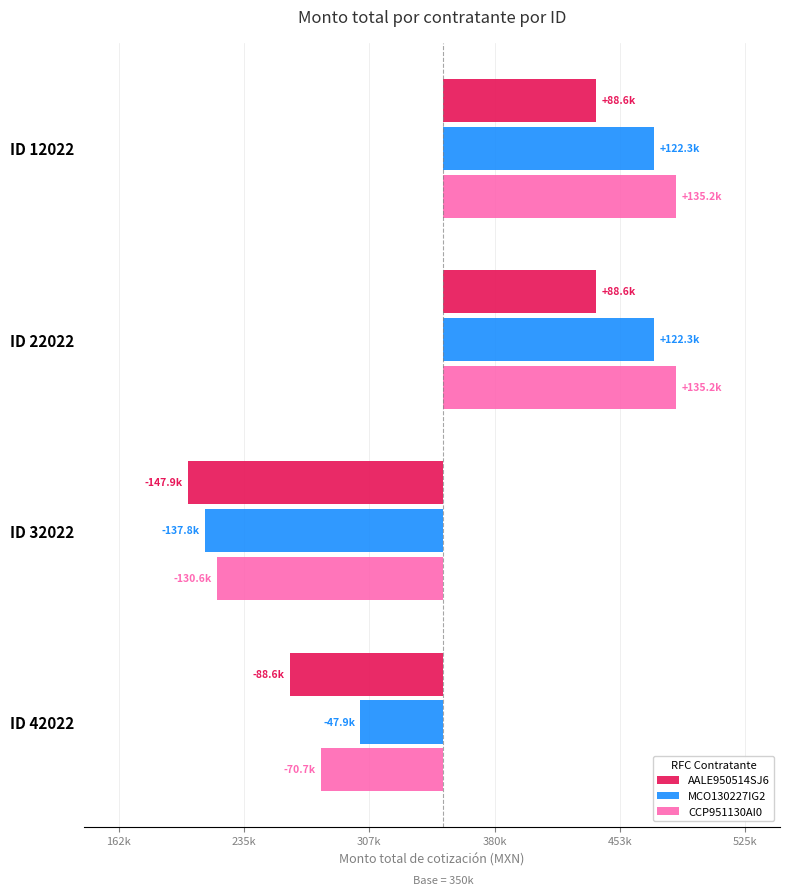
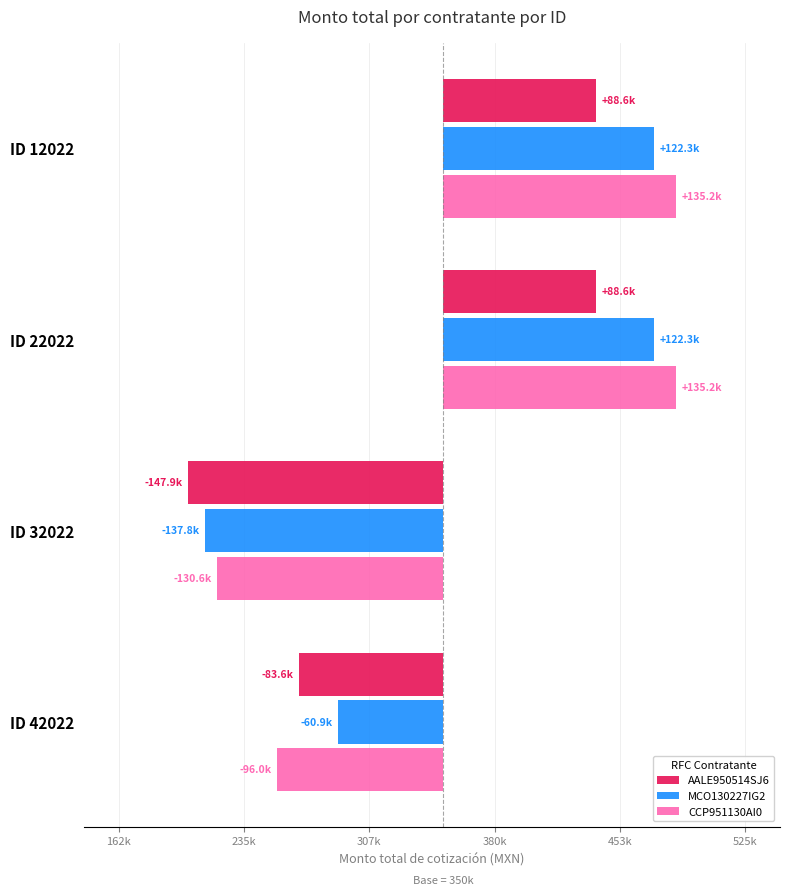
  {
    "AALE950514SJ6": {
      "ID 12022": "+88.6k",
      "ID 22022": "+88.6k",
      "ID 32022": "-147.9k",
-     "ID 42022": "-88.6k"
+     "ID 42022": "-83.6k"
    },
    "MCO130227IG2": {
      "ID 12022": "+122.3k",
      "ID 22022": "+122.3k",
      "ID 32022": "-137.8k",
-     "ID 42022": "-47.9k"
+     "ID 42022": "-60.9k"
    },
    "CCP951130AI0": {
      "ID 12022": "+135.2k",
      "ID 22022": "+135.2k",
      "ID 32022": "-130.6k",
-     "ID 42022": "-70.7k"
+     "ID 42022": "-96.0k"
    }
  }
